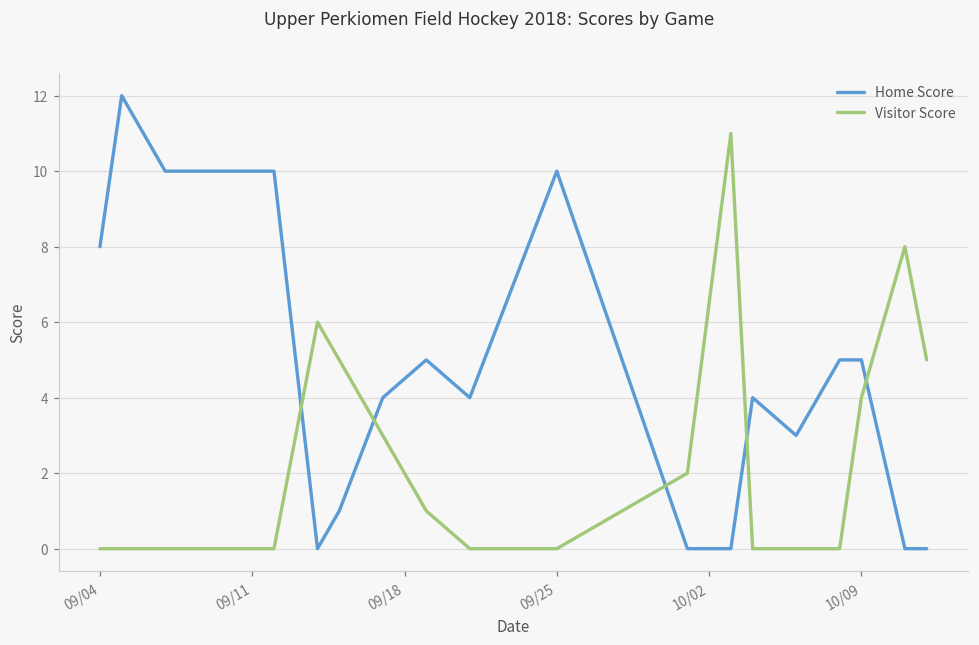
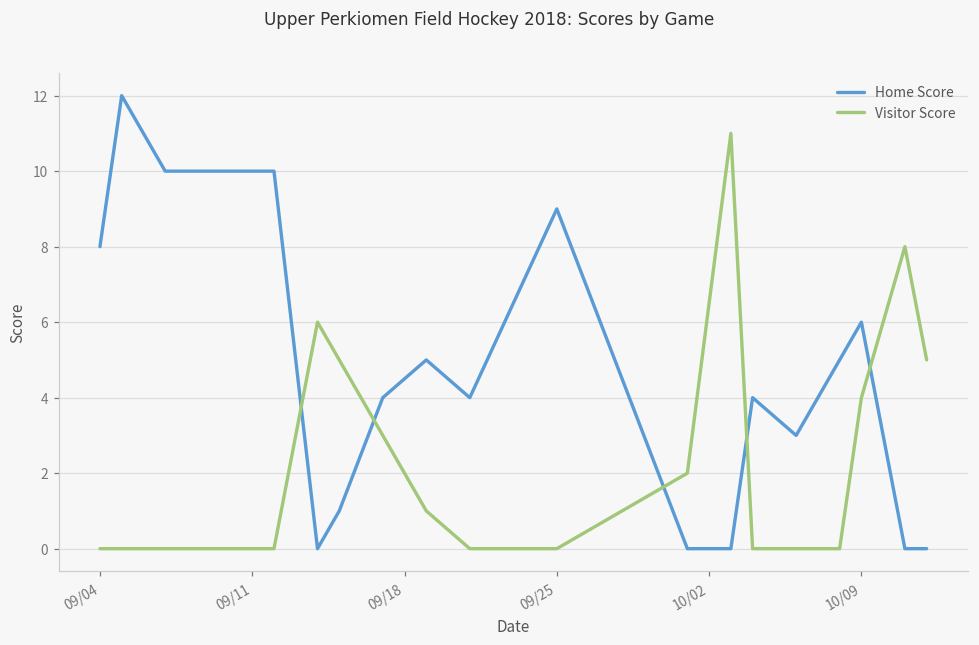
  {
    "Home Score": {
      "09/04": 8,
-     "09/25": 10,
-     "10/09": 5
+     "09/25": 9,
+     "10/09": 6
    },
    "Visitor Score": {
      "09/04": 0,
      "09/25": 0,
      "10/09": 4
    }
  }
